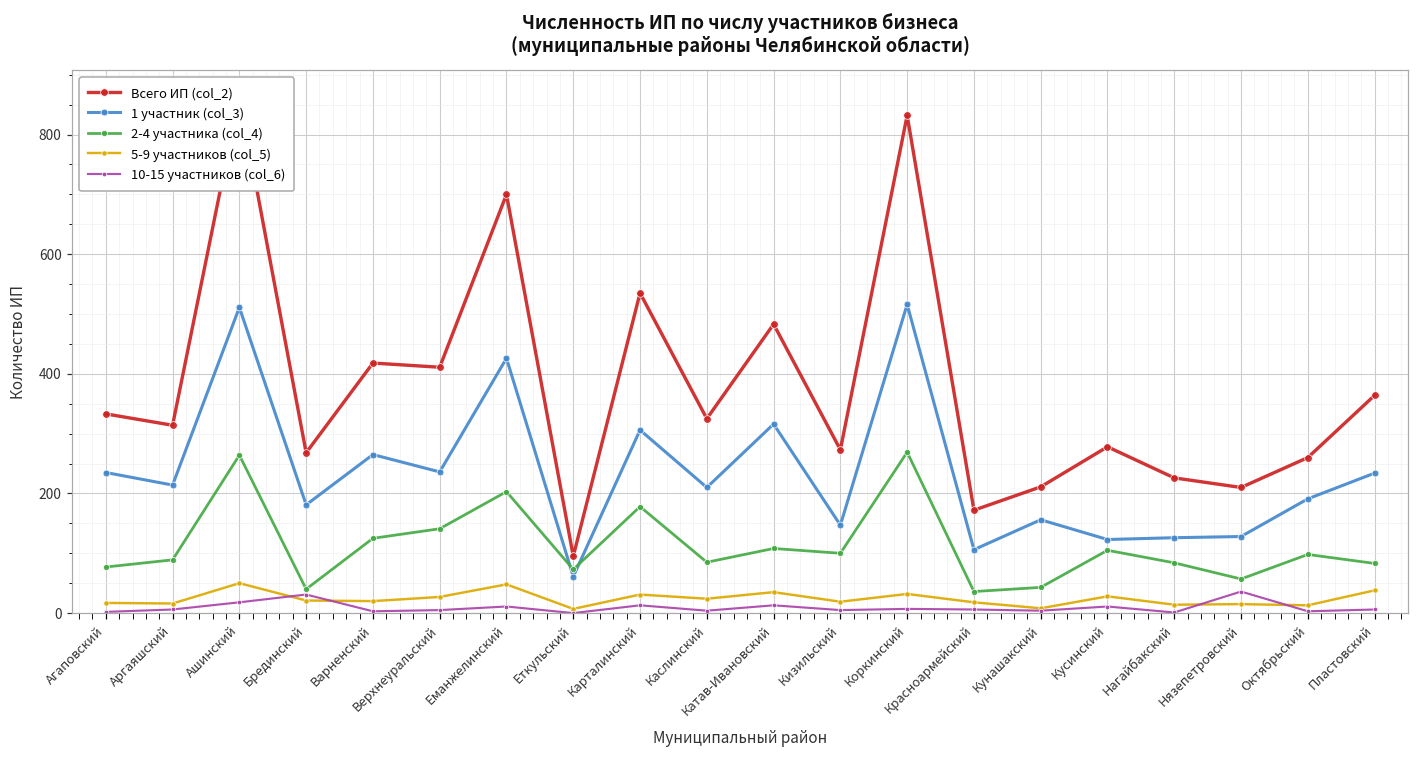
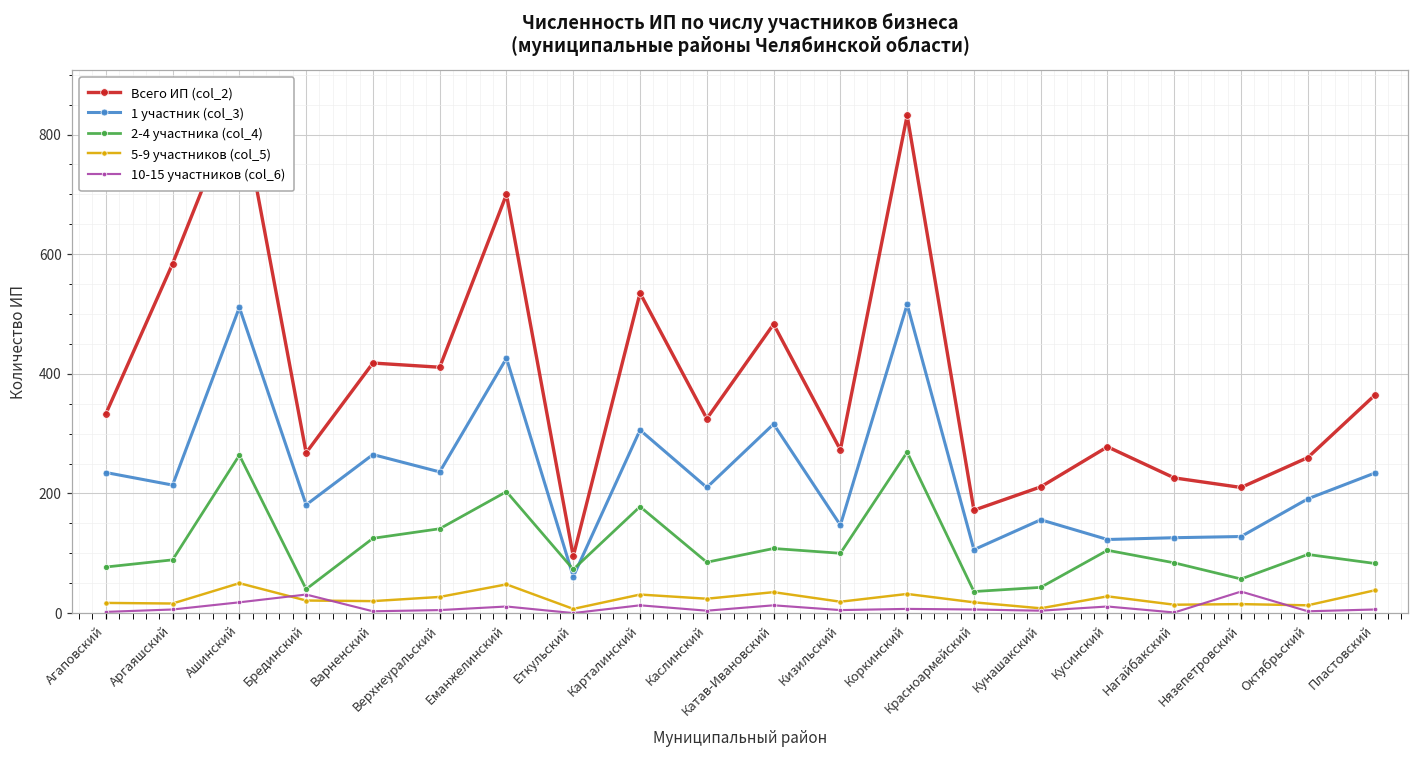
  {
    "Всего ИП (col_2)": {
      "Агаповский": 330,
-     "Аргаяшский": 310,
+     "Аргаяшский": 580,
      "Брединский": 270,
      "Варненский": 420,
      "Верхнеуральский": 410,
      "Еманжелинский": 700,
      "Еткульский": 100,
      "Карталинский": 540,
      "Каслинский": 330,
      "Катав-Ивановский": 480,
      "Кизильский": 270,
      "Коркинский": 830,
      "Красноармейский": 170,
      "Кунашакский": 210,
      "Кусинский": 280,
      "Нагайбакский": 230,
      "Нязепетровский": 210,
      "Октябрьский": 260,
      "Пластовский": 360
    },
    "1 участник (col_3)": {
      "Агаповский": 240,
      "Аргаяшский": 210,
      "Ашинский": 510,
      "Брединский": 180,
      "Варненский": 270,
      "Верхнеуральский": 240,
      "Еманжелинский": 430,
      "Еткульский": 60,
      "Карталинский": 310,
      "Каслинский": 210,
      "Катав-Ивановский": 320,
      "Кизильский": 150,
      "Коркинский": 520,
      "Красноармейский": 110,
      "Кунашакский": 160,
      "Кусинский": 120,
      "Нагайбакский": 130,
      "Нязепетровский": 130,
      "Октябрьский": 190,
      "Пластовский": 230
    },
    "2-4 участника (col_4)": {
      "Агаповский": 80,
      "Аргаяшский": 90,
      "Ашинский": 260,
      "Брединский": 40,
      "Варненский": 130,
      "Верхнеуральский": 140,
      "Еманжелинский": 200,
      "Еткульский": 70,
      "Карталинский": 180,
      "Каслинский": 90,
      "Катав-Ивановский": 110,
      "Кизильский": 100,
      "Коркинский": 270,
      "Красноармейский": 40,
      "Кунашакский": 40,
      "Кусинский": 110,
      "Нагайбакский": 80,
      "Нязепетровский": 60,
      "Октябрьский": 100,
      "Пластовский": 80
    },
    "5-9 участников (col_5)": {
      "Агаповский": 20,
      "Аргаяшский": 20,
      "Ашинский": 50,
      "Брединский": 20,
      "Варненский": 20,
      "Верхнеуральский": 30,
      "Еманжелинский": 50,
      "Еткульский": 10,
      "Карталинский": 30,
      "Каслинский": 20,
      "Катав-Ивановский": 40,
      "Кизильский": 20,
      "Коркинский": 30,
      "Красноармейский": 20,
      "Кусинский": 30,
      "Нагайбакский": 10,
      "Нязепетровский": 20,
      "Октябрьский": 10,
      "Пластовский": 40
    },
    "10-15 участников (col_6)": {
      "Агаповский": 0,
      "Аргаяшский": 10,
      "Ашинский": 20,
      "Брединский": 30,
      "Варненский": 0,
      "Верхнеуральский": 10,
      "Еманжелинский": 10,
      "Еткульский": 0,
      "Карталинский": 10,
      "Каслинский": 0,
      "Катав-Ивановский": 10,
      "Кизильский": 10,
      "Коркинский": 10,
      "Красноармейский": 10,
      "Кусинский": 10,
      "Нагайбакский": 0,
      "Нязепетровский": 40,
      "Октябрьский": 0,
      "Пластовский": 10
    }
  }
